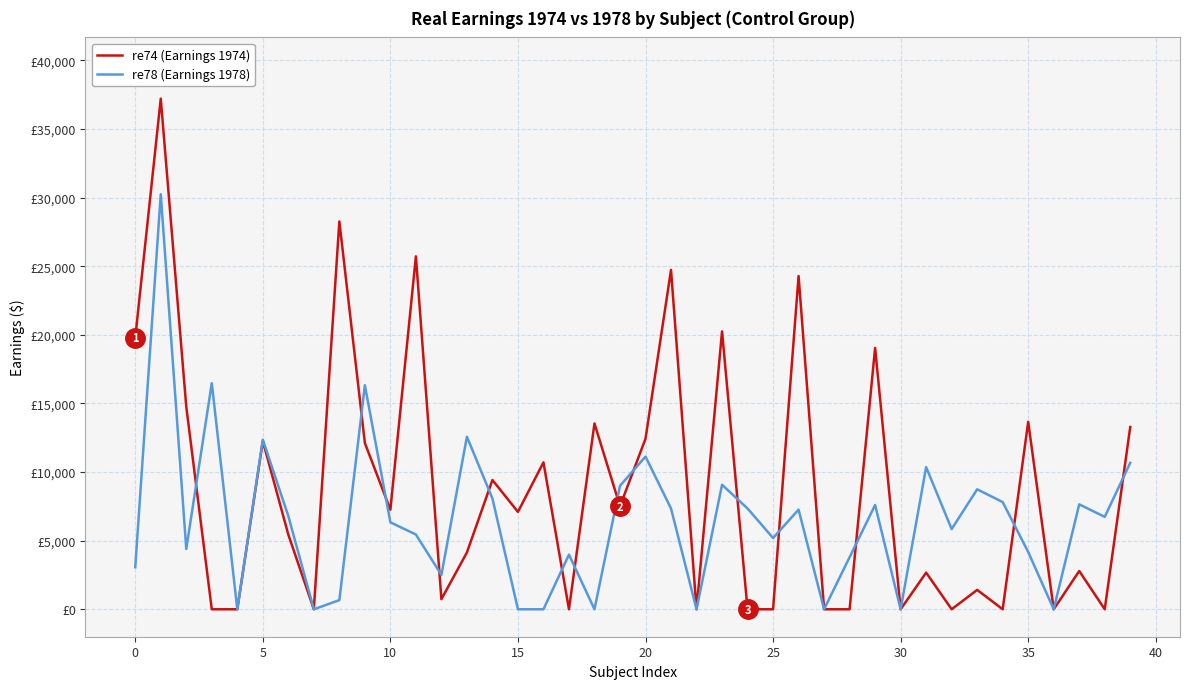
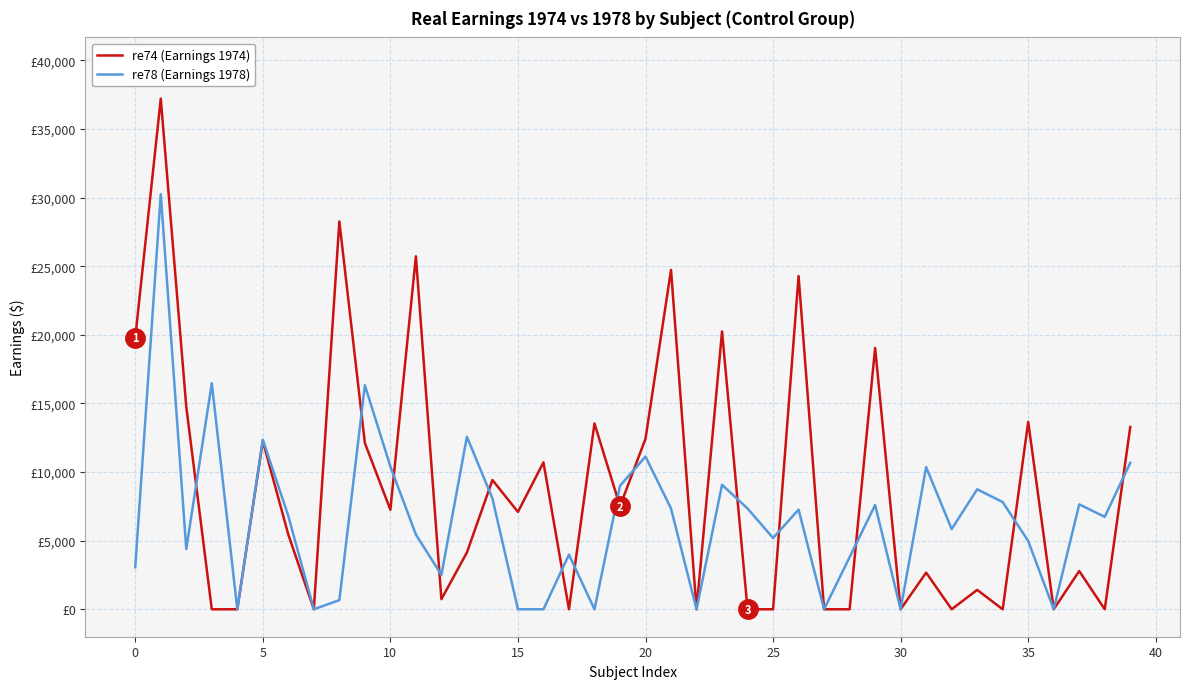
  {
    "re78 (Earnings 1978)": {
      "0": "£3,100",
-     "10": "£6,300",
+     "10": "£10,400",
      "15": "£0",
-     "35": "£4,200"
+     "35": "£5,000"
    }
  }
